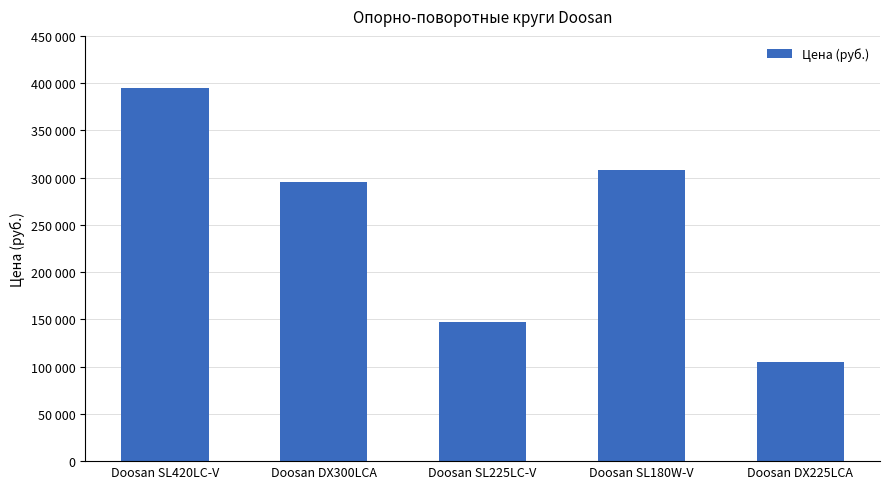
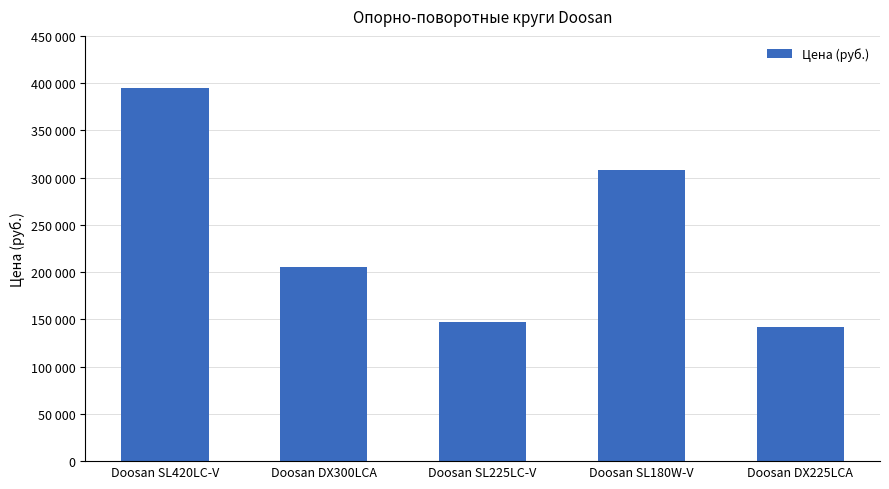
  {
    "Doosan SL420LC-V": 390000,
-   "Doosan DX300LCA": 300000,
+   "Doosan DX300LCA": 210000,
    "Doosan SL225LC-V": 150000,
    "Doosan SL180W-V": 310000,
-   "Doosan DX225LCA": 100000
+   "Doosan DX225LCA": 140000
  }
